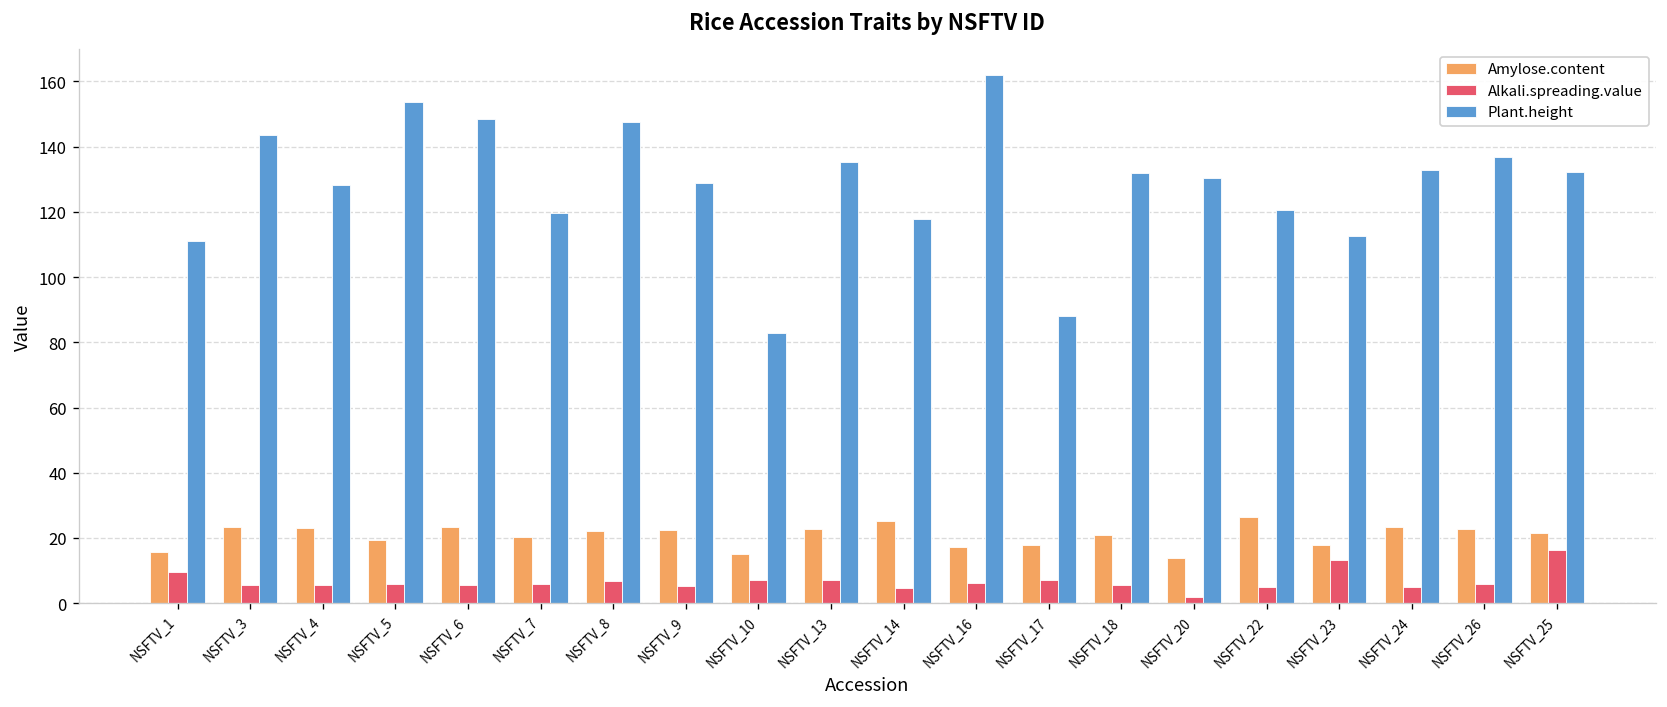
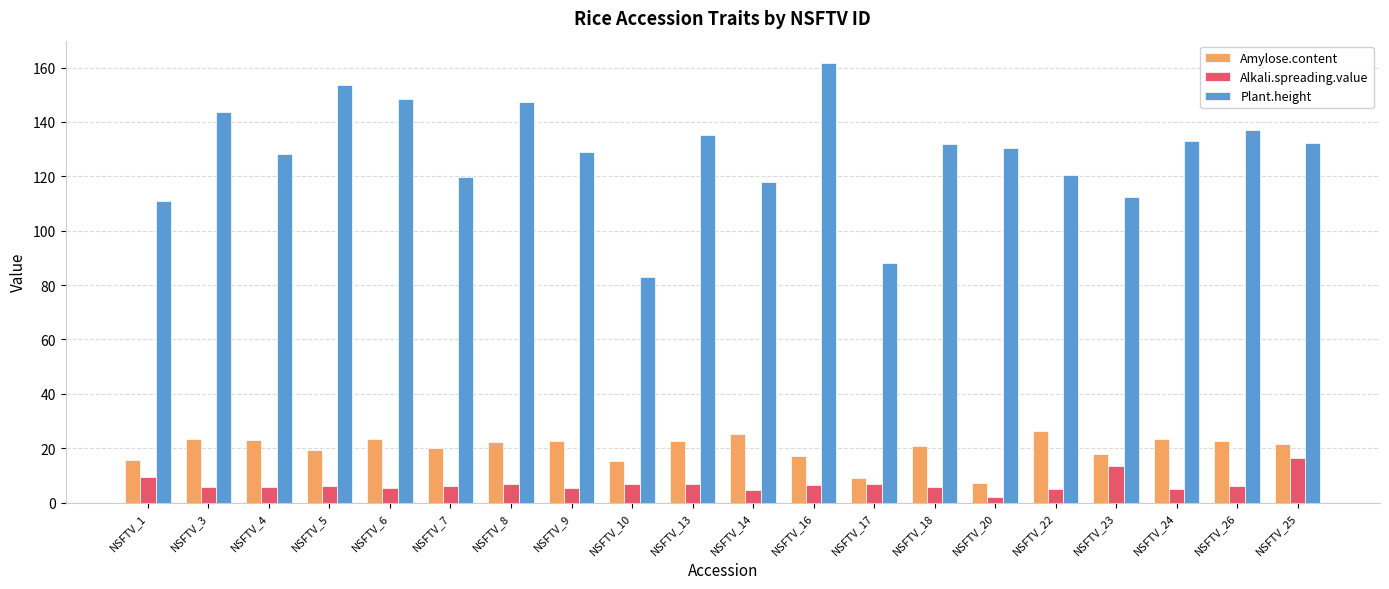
  {
    "Amylose.content": {
      "NSFTV_1": 16,
      "NSFTV_3": 23,
      "NSFTV_4": 23,
      "NSFTV_5": 19,
      "NSFTV_6": 23,
      "NSFTV_7": 20,
      "NSFTV_8": 22,
      "NSFTV_9": 23,
      "NSFTV_10": 15,
      "NSFTV_13": 23,
      "NSFTV_14": 25,
      "NSFTV_16": 17,
-     "NSFTV_17": 18,
+     "NSFTV_17": 9,
      "NSFTV_18": 21,
-     "NSFTV_20": 14,
+     "NSFTV_20": 7,
      "NSFTV_22": 26,
      "NSFTV_23": 18,
      "NSFTV_24": 23,
      "NSFTV_26": 23,
      "NSFTV_25": 21
    },
    "Alkali.spreading.value": {
      "NSFTV_1": 10,
      "NSFTV_3": 6,
      "NSFTV_4": 6,
      "NSFTV_5": 6,
      "NSFTV_6": 5,
      "NSFTV_7": 6,
      "NSFTV_8": 7,
      "NSFTV_9": 5,
      "NSFTV_10": 7,
      "NSFTV_13": 7,
      "NSFTV_14": 5,
      "NSFTV_16": 6,
      "NSFTV_17": 7,
      "NSFTV_18": 6,
      "NSFTV_20": 2,
      "NSFTV_22": 5,
      "NSFTV_23": 13,
      "NSFTV_24": 5,
      "NSFTV_26": 6,
      "NSFTV_25": 16
    },
    "Plant.height": {
      "NSFTV_1": 111,
      "NSFTV_3": 144,
      "NSFTV_4": 128,
      "NSFTV_5": 154,
      "NSFTV_6": 148,
      "NSFTV_7": 120,
      "NSFTV_8": 147,
      "NSFTV_9": 129,
      "NSFTV_10": 83,
      "NSFTV_13": 135,
      "NSFTV_14": 118,
      "NSFTV_16": 162,
      "NSFTV_17": 88,
      "NSFTV_18": 132,
      "NSFTV_20": 131,
      "NSFTV_22": 121,
      "NSFTV_23": 112,
      "NSFTV_24": 133,
      "NSFTV_26": 137,
      "NSFTV_25": 132
    }
  }
